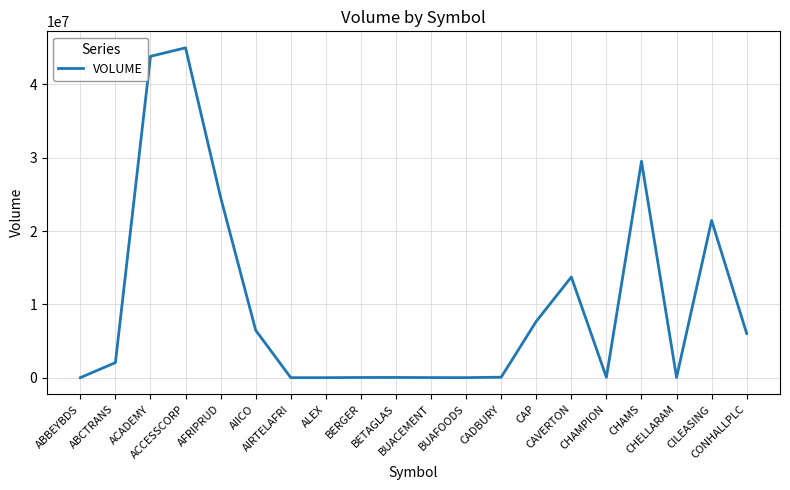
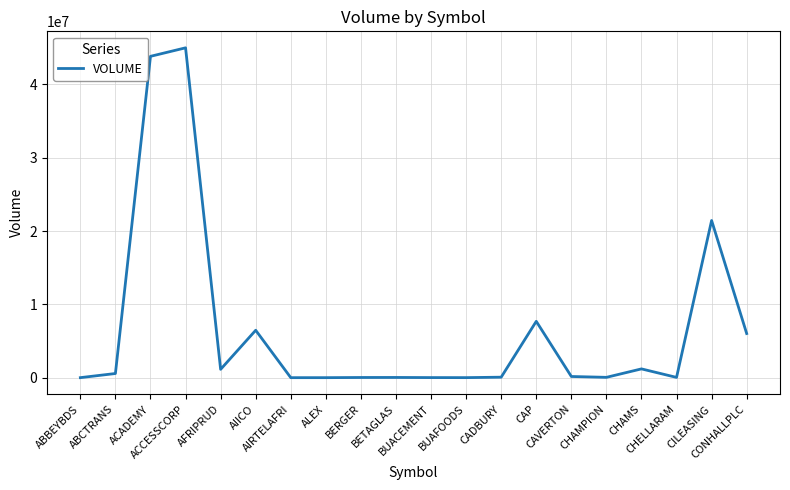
  {
    "ABBEYBDS": 0,
-   "ABCTRANS": 2000000,
+   "ABCTRANS": 1000000,
    "ACADEMY": 44000000,
    "ACCESSCORP": 45000000,
-   "AFRIPRUD": 25000000,
+   "AFRIPRUD": 1000000,
    "AIICO": 6000000,
    "AIRTELAFRI": 0,
    "ALEX": 0,
    "BERGER": 0,
    "BETAGLAS": 0,
    "BUACEMENT": 0,
    "BUAFOODS": 0,
    "CADBURY": 0,
    "CAP": 8000000,
-   "CAVERTON": 14000000,
+   "CAVERTON": 0,
    "CHAMPION": 0,
-   "CHAMS": 30000000,
+   "CHAMS": 1000000,
    "CHELLARAM": 0,
    "CILEASING": 21000000,
    "CONHALLPLC": 6000000
  }
